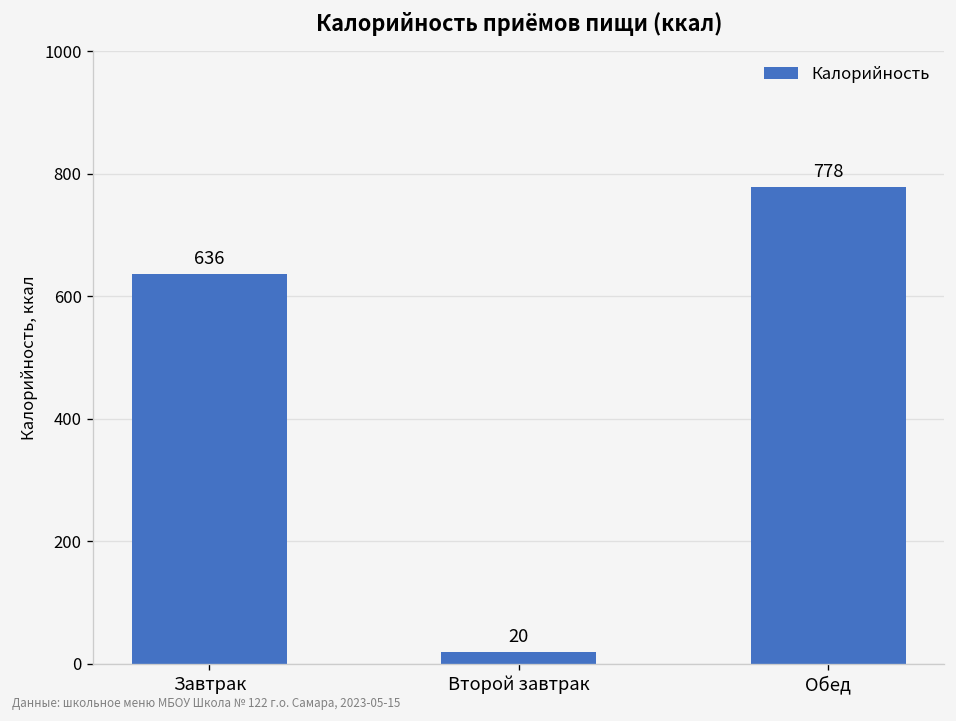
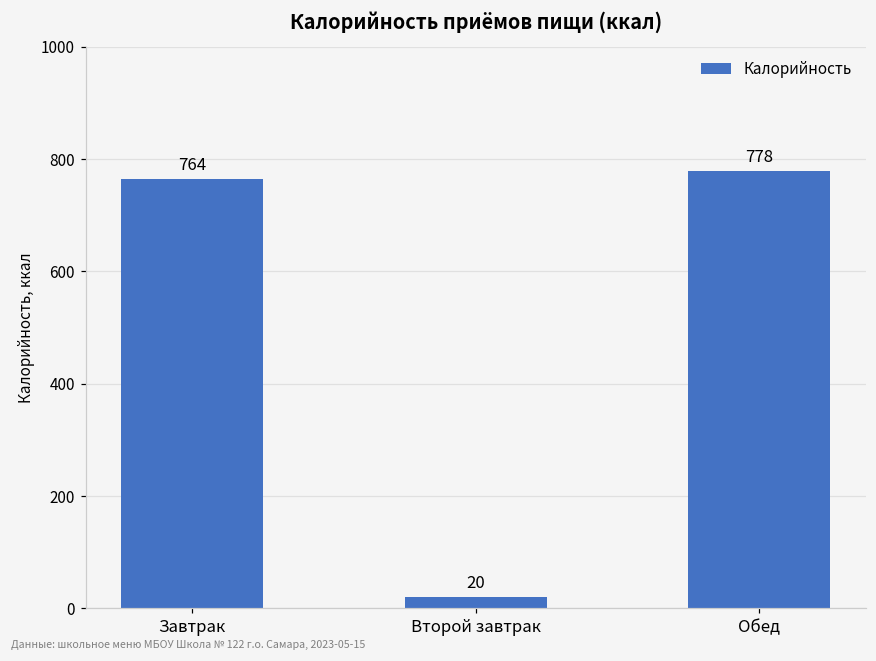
  {
-   "Завтрак": 636,
+   "Завтрак": 764,
    "Второй завтрак": 20,
    "Обед": 778
  }
